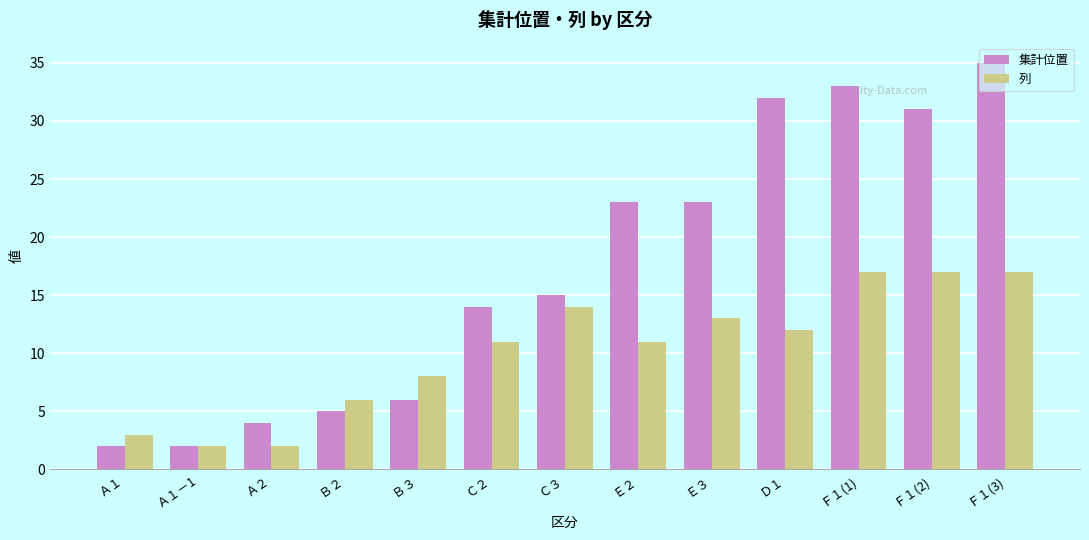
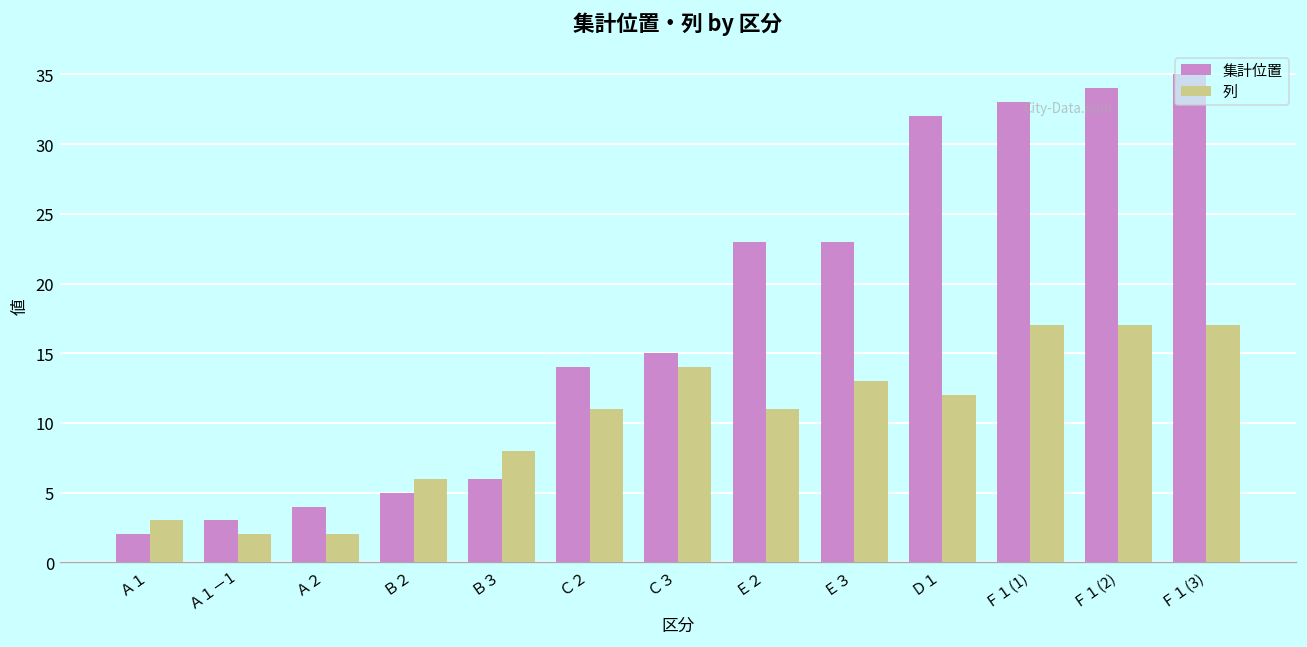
  {
    "集計位置": {
      "Ａ１": 2,
-     "Ａ１－1": 2,
+     "Ａ１－1": 3,
      "Ａ２": 4,
      "Ｂ２": 5,
      "Ｂ３": 6,
      "Ｃ２": 14,
      "Ｃ３": 15,
      "Ｅ２": 23,
      "Ｅ３": 23,
      "Ｄ１": 32,
      "Ｆ１(1)": 33,
-     "Ｆ１(2)": 31
+     "Ｆ１(2)": 34
    },
    "列": {
      "Ａ１": 3,
      "Ａ１－1": 2,
      "Ａ２": 2,
      "Ｂ２": 6,
      "Ｂ３": 8,
      "Ｃ２": 11,
      "Ｃ３": 14,
      "Ｅ２": 11,
      "Ｅ３": 13,
      "Ｄ１": 12,
      "Ｆ１(1)": 17,
      "Ｆ１(2)": 17,
      "Ｆ１(3)": 17
    }
  }
